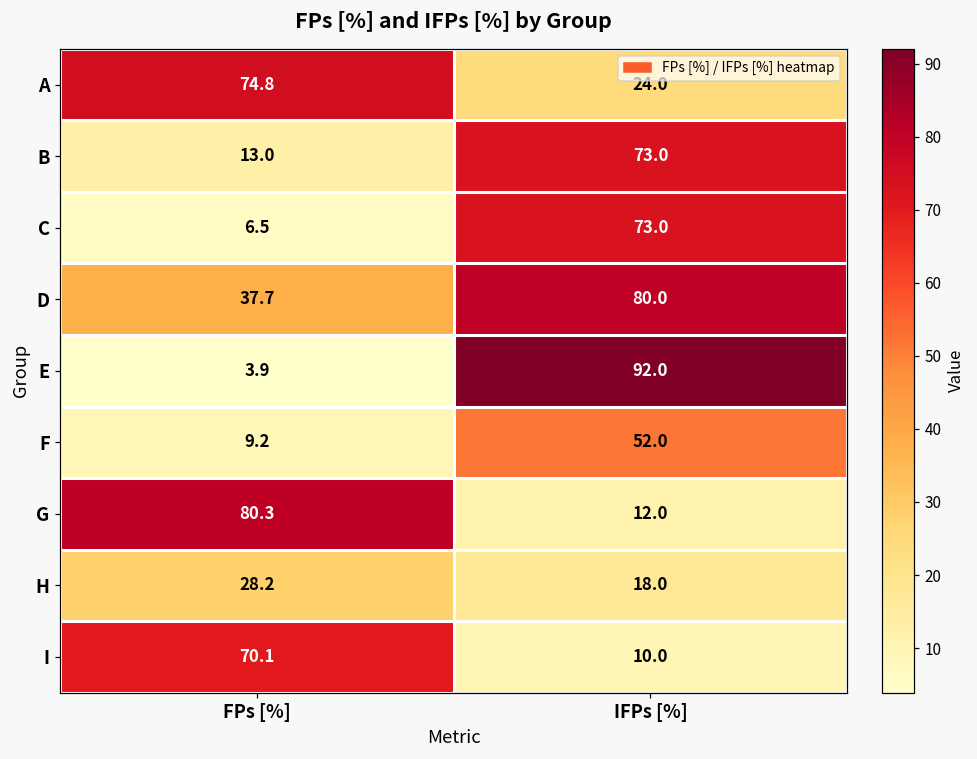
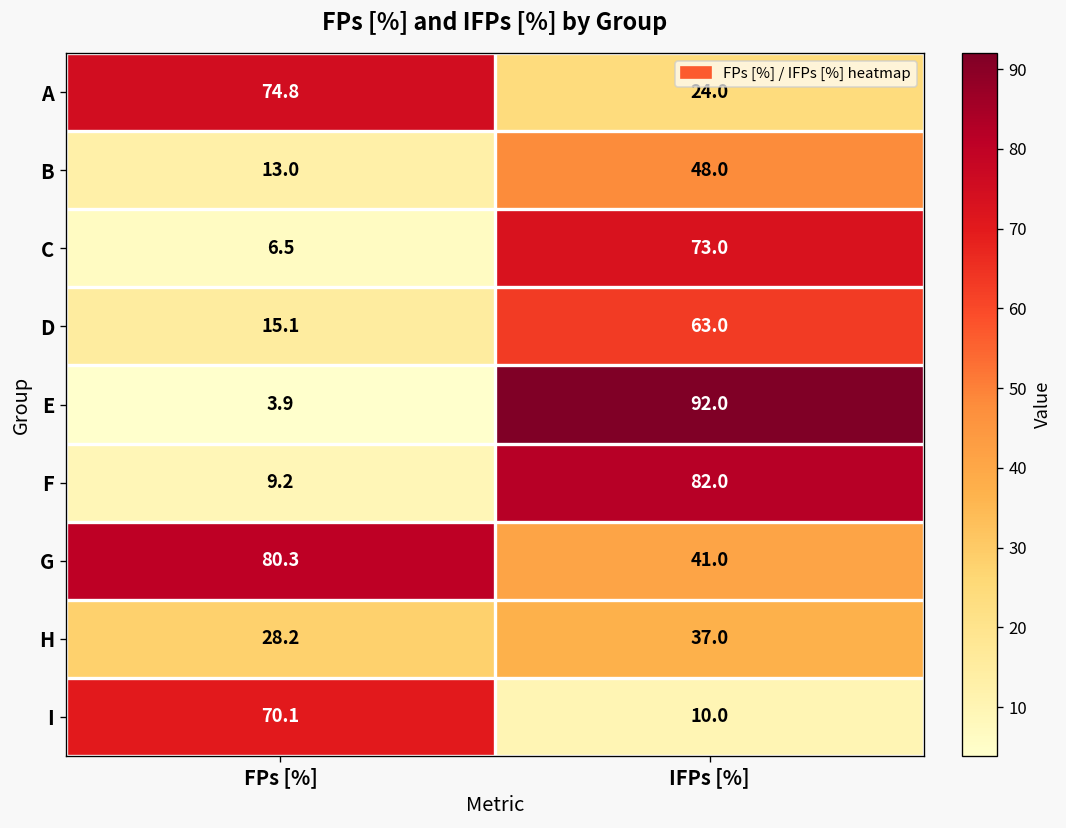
  {
    "A": {
      "FPs [%]": 74.8
    },
    "B": {
      "FPs [%]": 13.0,
-     "IFPs [%]": 73.0
+     "IFPs [%]": 48.0
    },
    "C": {
      "FPs [%]": 6.5,
      "IFPs [%]": 73.0
    },
    "D": {
-     "FPs [%]": 37.7,
-     "IFPs [%]": 80.0
+     "FPs [%]": 15.1,
+     "IFPs [%]": 63.0
    },
    "E": {
      "FPs [%]": 3.9,
      "IFPs [%]": 92.0
    },
    "F": {
      "FPs [%]": 9.2,
-     "IFPs [%]": 52.0
+     "IFPs [%]": 82.0
    },
    "G": {
      "FPs [%]": 80.3,
-     "IFPs [%]": 12.0
+     "IFPs [%]": 41.0
    },
    "H": {
      "FPs [%]": 28.2,
-     "IFPs [%]": 18.0
+     "IFPs [%]": 37.0
    },
    "I": {
      "FPs [%]": 70.1,
      "IFPs [%]": 10.0
    }
  }
